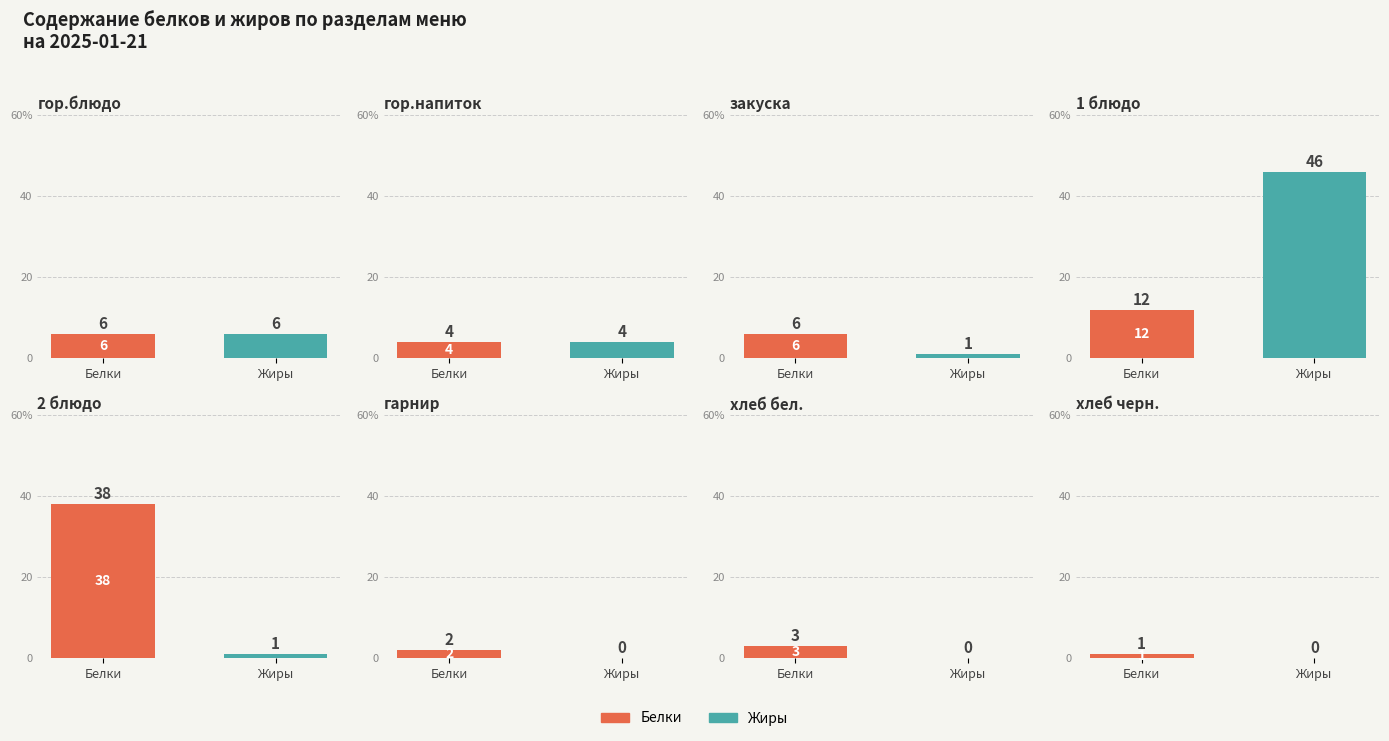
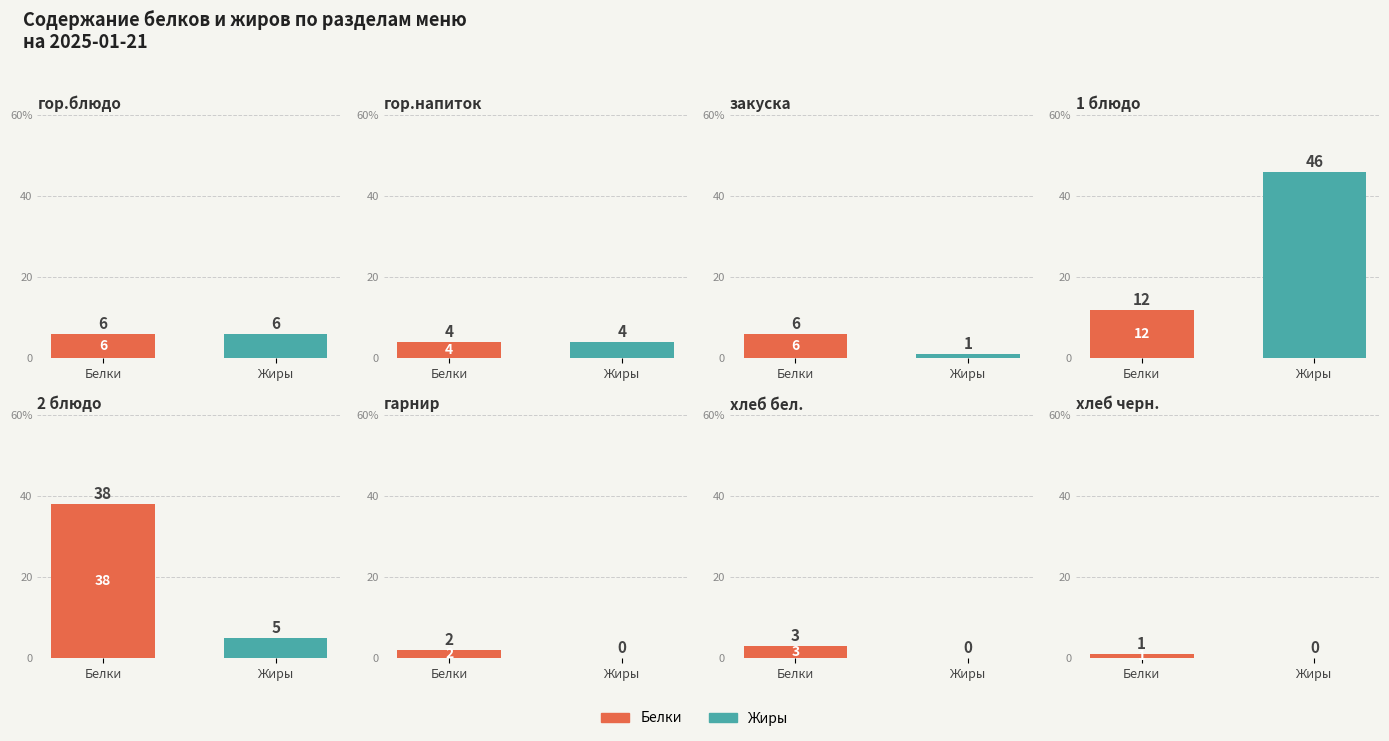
  {
    "гор.блюдо": {
      "Белки": 6,
      "Жиры": 6
    },
    "гор.напиток": {
      "Белки": 4,
      "Жиры": 4
    },
    "закуска": {
      "Белки": 6,
      "Жиры": 1
    },
    "1 блюдо": {
      "Белки": 12,
      "Жиры": 46
    },
    "2 блюдо": {
      "Белки": 38,
-     "Жиры": 1
+     "Жиры": 5
    },
    "гарнир": {
      "Белки": 2,
      "Жиры": 0
    },
    "хлеб бел.": {
      "Белки": 3,
      "Жиры": 0
    },
    "хлеб черн.": {
      "Белки": 1,
      "Жиры": 0
    }
  }
